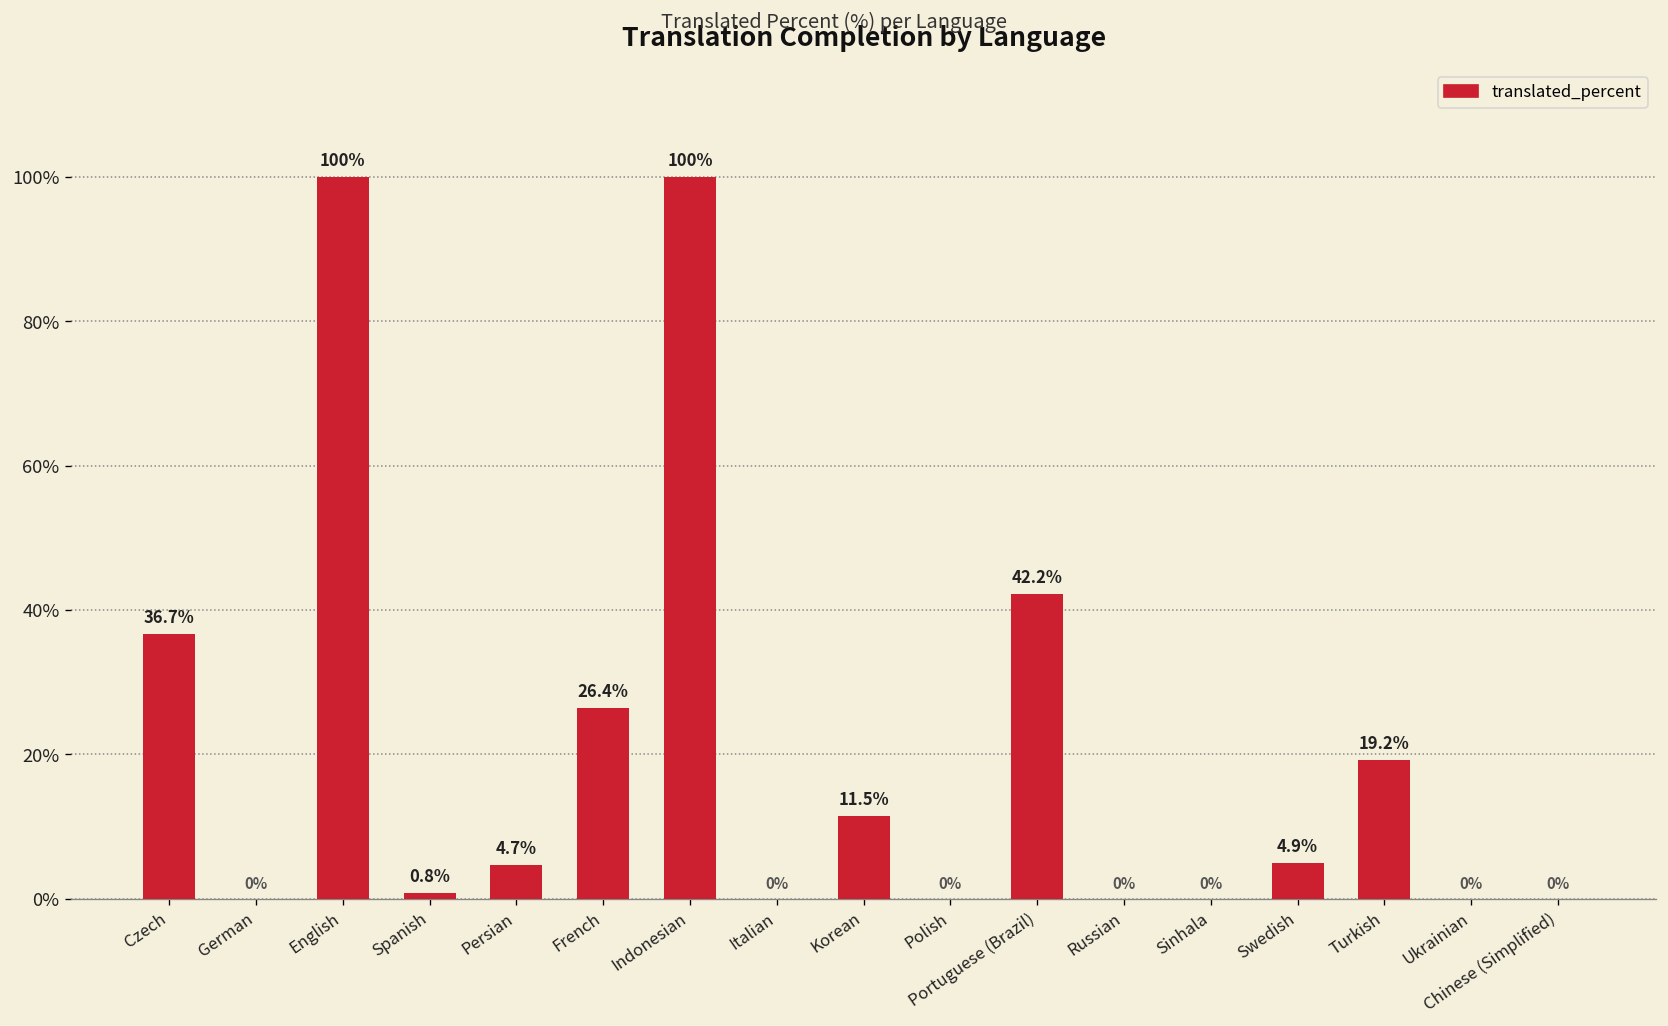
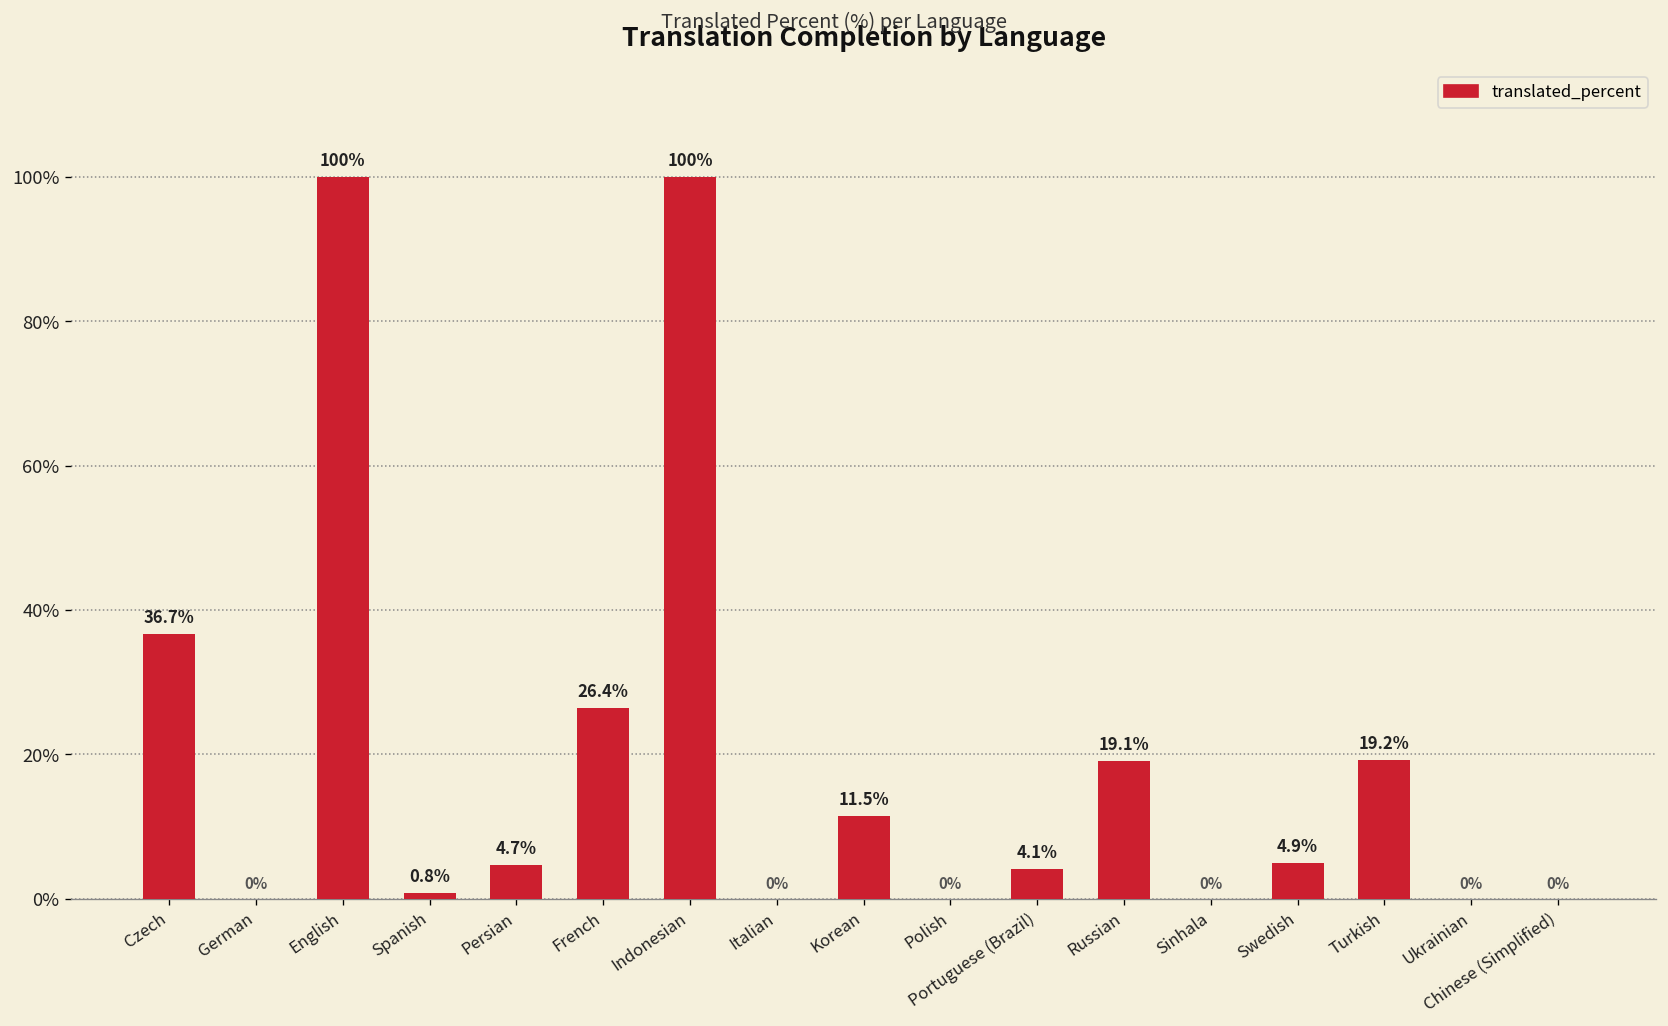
  {
    "Czech": "36.7%",
    "German": "0%",
    "English": "100%",
    "Spanish": "0.8%",
    "Persian": "4.7%",
    "French": "26.4%",
    "Indonesian": "100%",
    "Italian": "0%",
    "Korean": "11.5%",
    "Polish": "0%",
-   "Portuguese (Brazil)": "42.2%",
-   "Russian": "0%",
+   "Portuguese (Brazil)": "4.1%",
+   "Russian": "19.1%",
    "Sinhala": "0%",
    "Swedish": "4.9%",
    "Turkish": "19.2%",
    "Ukrainian": "0%",
    "Chinese (Simplified)": "0%"
  }
